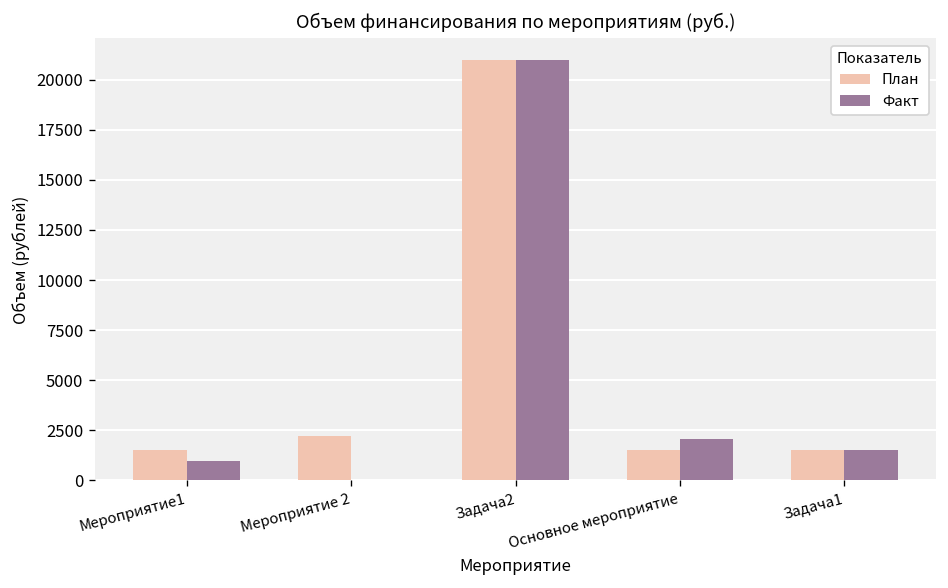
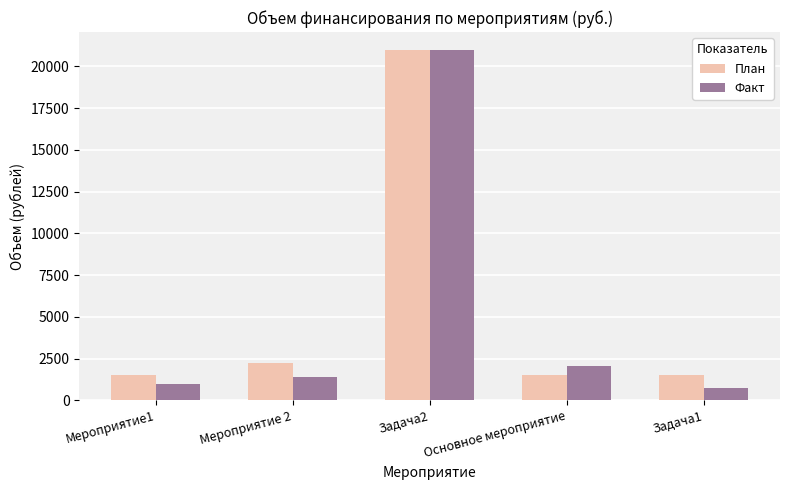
  {
    "План": {
      "Мероприятие1": 1500,
      "Мероприятие 2": 2200,
      "Задача2": 21000,
      "Основное мероприятие": 1500,
      "Задача1": 1500
    },
    "Факт": {
      "Мероприятие1": 1000,
-     "Мероприятие 2": 0,
+     "Мероприятие 2": 1400,
      "Задача2": 21000,
      "Основное мероприятие": 2100,
-     "Задача1": 1500
+     "Задача1": 700
    }
  }
